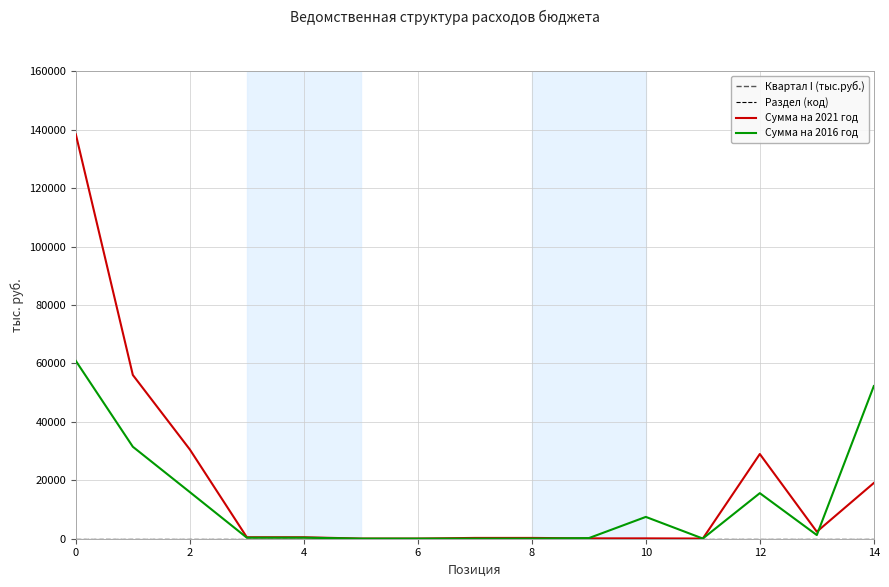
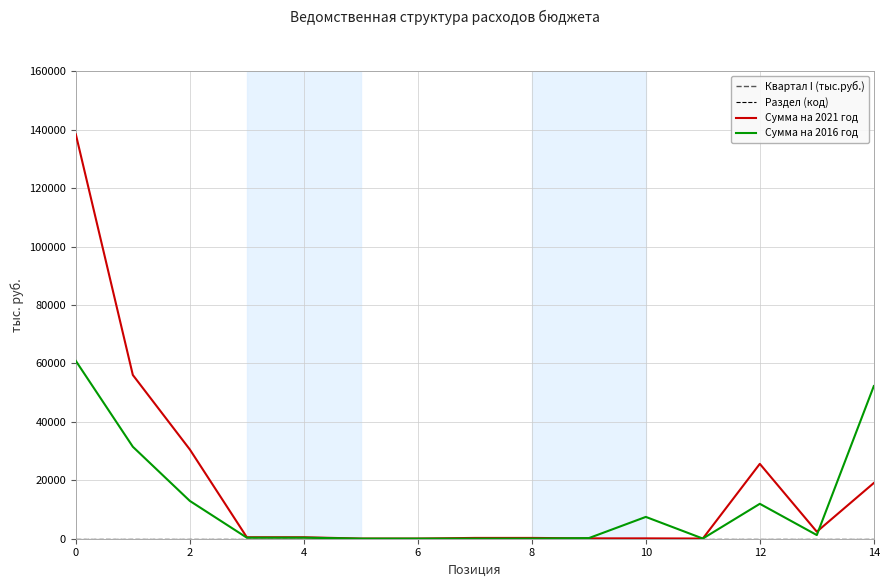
  {
    "Раздел (код)": {
      "0": 0,
      "2": 0,
      "12": 0,
      "14": 0
    },
    "Сумма на 2021 год": {
      "0": 138000,
      "2": 31000,
-     "12": 29000,
+     "12": 26000,
      "14": 19000
    },
    "Сумма на 2016 год": {
      "0": 61000,
-     "2": 16000,
+     "2": 13000,
      "10": 7000,
-     "12": 16000,
+     "12": 12000,
      "14": 52000
    }
  }
